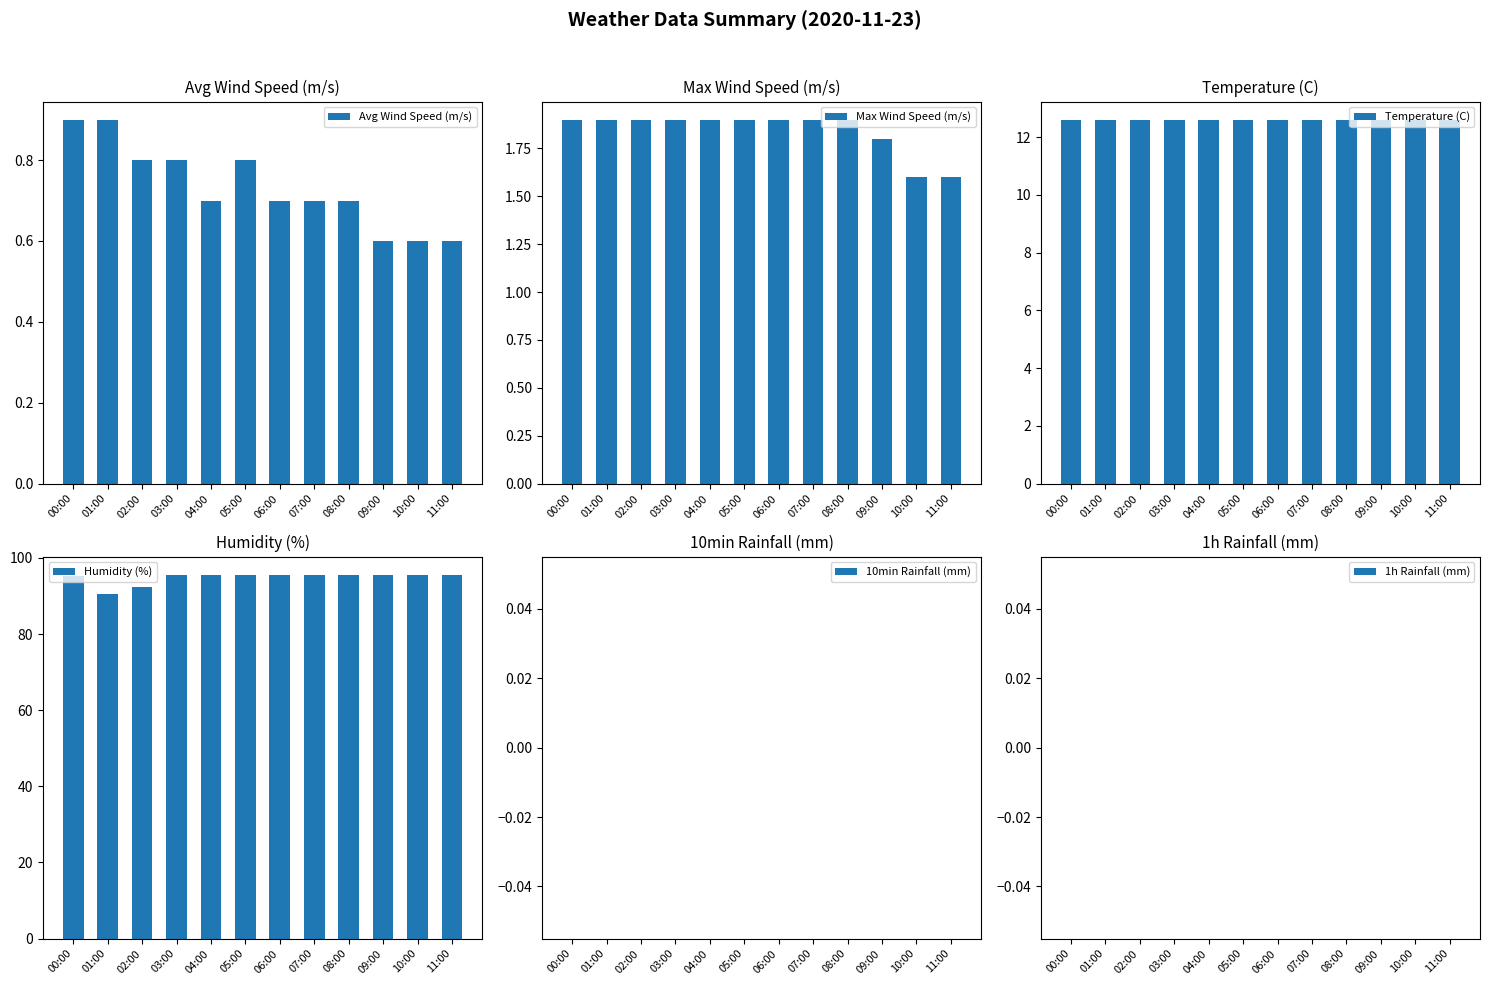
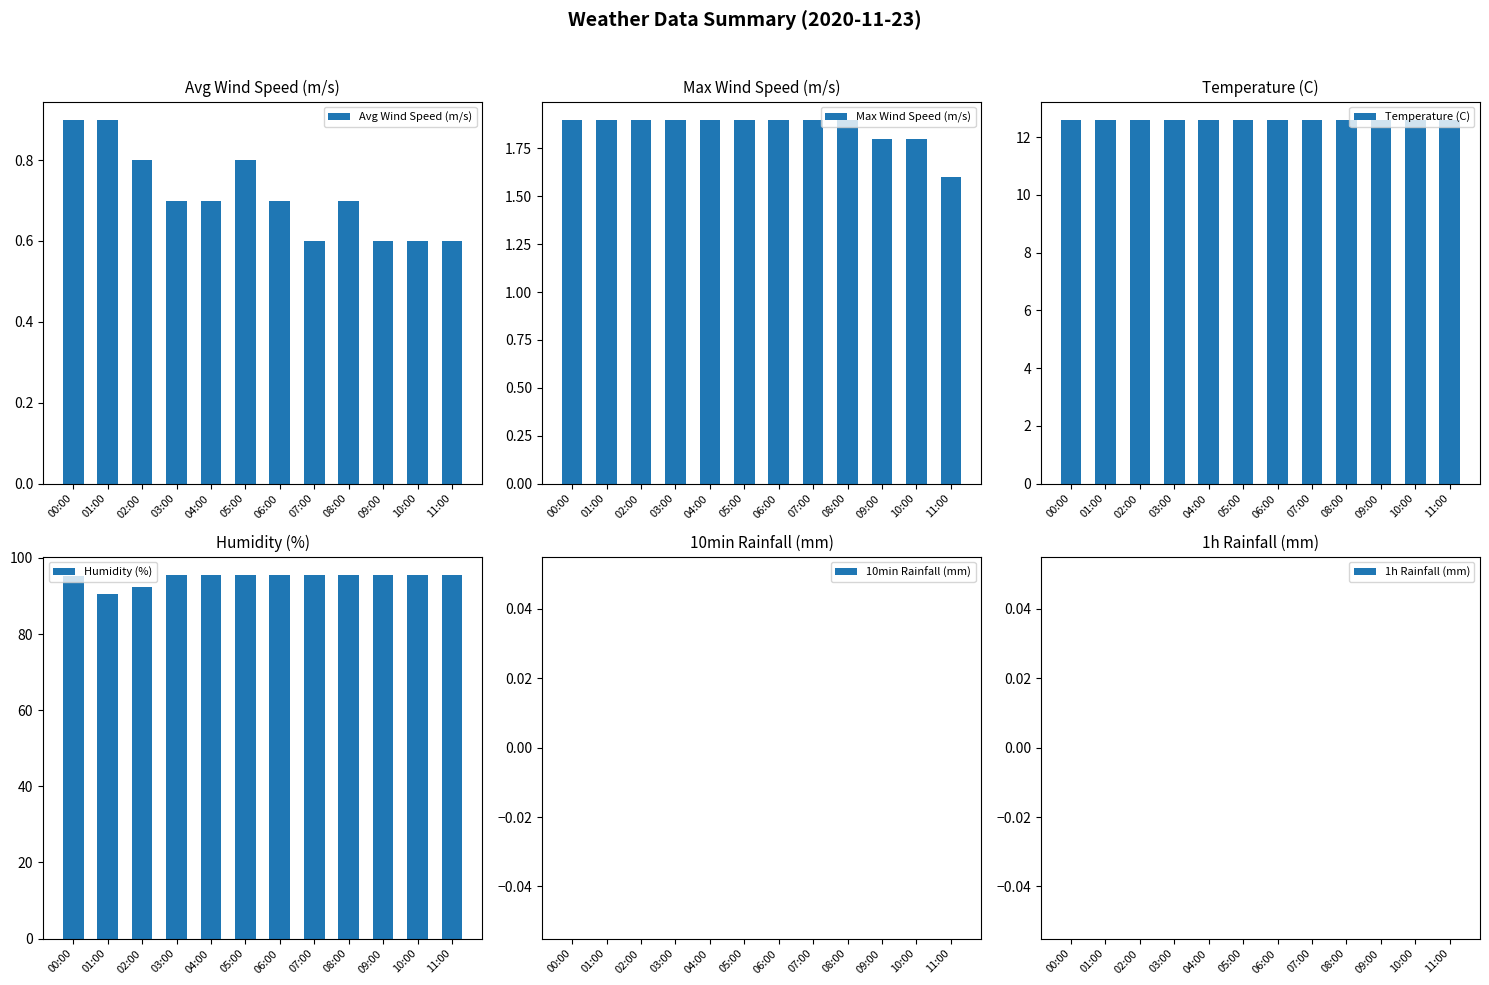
  {
    "Avg Wind Speed (m/s)": {
      "00:00": 0.9,
      "01:00": 0.9,
      "02:00": 0.8,
-     "03:00": 0.8,
+     "03:00": 0.7,
      "04:00": 0.7,
      "05:00": 0.8,
      "06:00": 0.7,
-     "07:00": 0.7,
+     "07:00": 0.6,
      "08:00": 0.7,
      "09:00": 0.6,
      "10:00": 0.6,
      "11:00": 0.6
    },
    "Max Wind Speed (m/s)": {
      "00:00": 1.9,
      "01:00": 1.9,
      "02:00": 1.9,
      "03:00": 1.9,
      "04:00": 1.9,
      "05:00": 1.9,
      "06:00": 1.9,
      "07:00": 1.9,
      "09:00": 1.8,
-     "10:00": 1.6,
+     "10:00": 1.8,
      "11:00": 1.6
    },
    "Temperature (C)": {
      "00:00": 12.6,
      "01:00": 12.6,
      "02:00": 12.6,
      "03:00": 12.6,
      "04:00": 12.6,
      "05:00": 12.6,
      "06:00": 12.6,
      "07:00": 12.6,
      "08:00": 12.6
    },
    "Humidity (%)": {
      "01:00": 91,
      "02:00": 93,
      "03:00": 96,
      "04:00": 96,
      "05:00": 96,
      "06:00": 96,
      "07:00": 96,
      "08:00": 96,
      "09:00": 96,
      "10:00": 96,
      "11:00": 96
    },
    "10min Rainfall (mm)": {
      "00:00": 0.000,
      "01:00": 0.000,
      "02:00": 0.000,
      "03:00": 0.000,
      "04:00": 0.000,
      "05:00": 0.000,
      "06:00": 0.000,
      "07:00": 0.000,
      "08:00": 0.000,
      "09:00": 0.000,
      "10:00": 0.000,
      "11:00": 0.000
    },
    "1h Rainfall (mm)": {
      "00:00": 0.000,
      "01:00": 0.000,
      "02:00": 0.000,
      "03:00": 0.000,
      "04:00": 0.000,
      "05:00": 0.000,
      "06:00": 0.000,
      "07:00": 0.000,
      "08:00": 0.000,
      "09:00": 0.000,
      "10:00": 0.000,
      "11:00": 0.000
    }
  }
